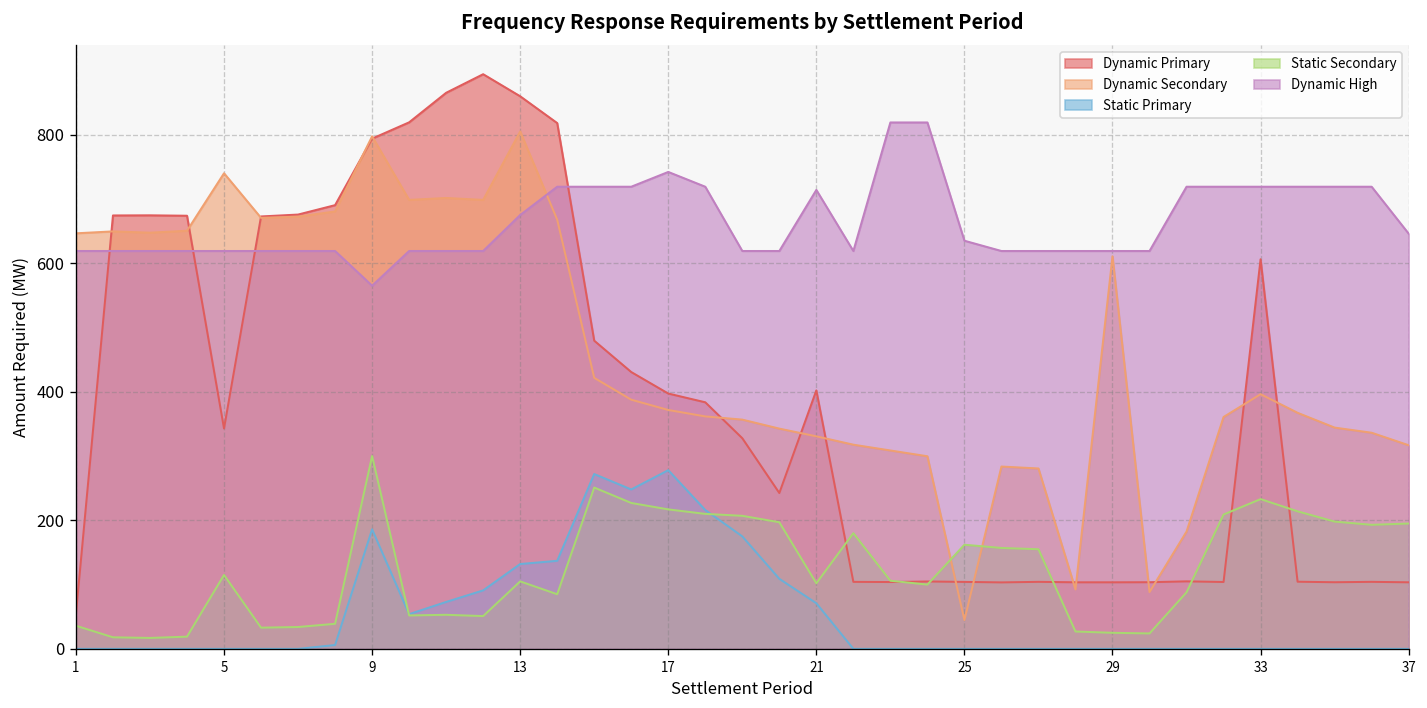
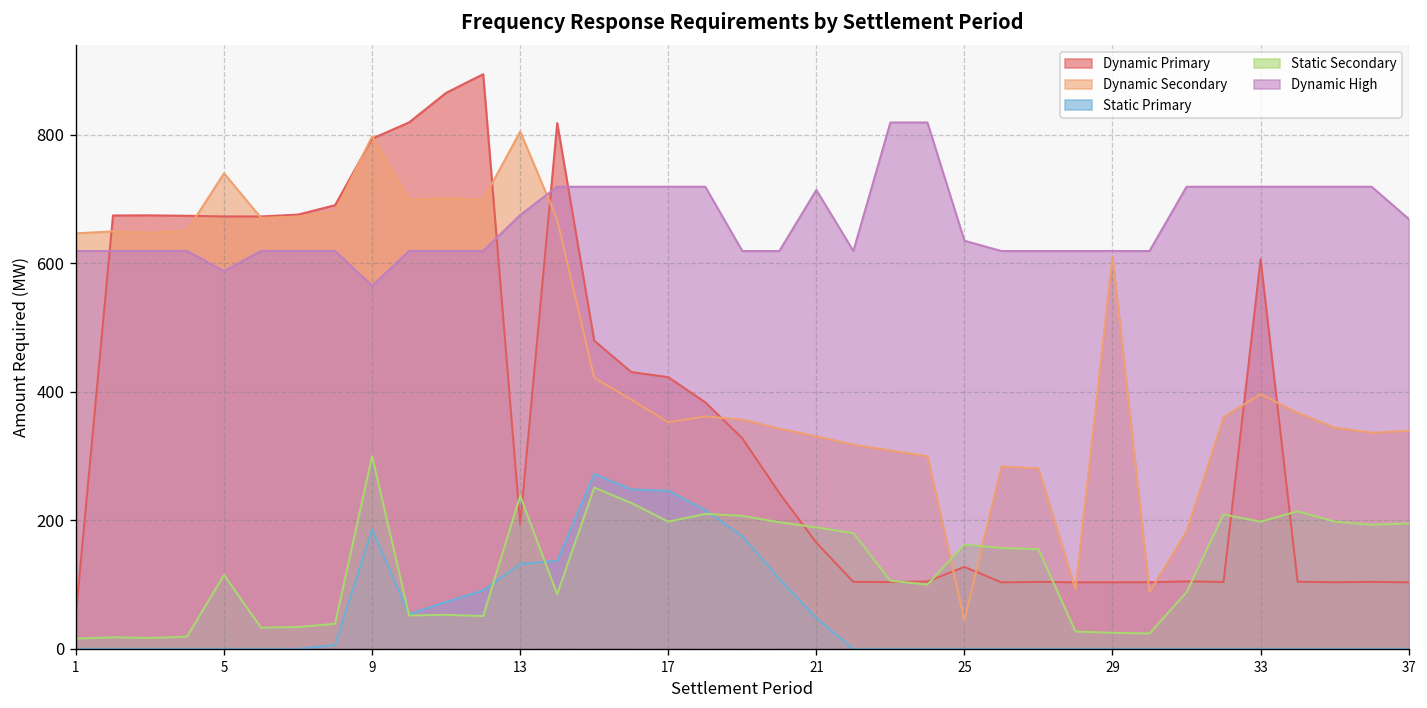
  {
    "Dynamic Primary": {
      "1": 50,
-     "5": 340,
-     "13": 860,
-     "17": 400,
-     "21": 400,
-     "25": 100,
+     "5": 670,
+     "13": 190,
+     "17": 420,
+     "21": 170,
+     "25": 130,
      "29": 100,
      "33": 610,
      "37": 100
    },
    "Dynamic Secondary": {
      "1": 650,
      "5": 740,
      "13": 800,
-     "17": 370,
+     "17": 350,
      "21": 330,
      "25": 40,
      "29": 610,
      "33": 400,
-     "37": 320
+     "37": 340
    },
    "Static Primary": {
      "1": 0,
      "5": 0,
      "9": 190,
      "13": 130,
-     "17": 280,
-     "21": 70,
+     "17": 250,
+     "21": 50,
      "25": 0,
      "29": 0,
      "33": 0,
      "37": 0
    },
    "Static Secondary": {
-     "1": 40,
+     "1": 20,
      "5": 120,
      "9": 300,
-     "13": 110,
-     "17": 220,
-     "21": 100,
+     "13": 240,
+     "17": 200,
+     "21": 190,
      "25": 160,
      "29": 30,
-     "33": 230,
+     "33": 200,
      "37": 200
    },
    "Dynamic High": {
      "1": 620,
-     "5": 620,
+     "5": 590,
      "9": 570,
      "13": 680,
-     "17": 740,
+     "17": 720,
      "21": 710,
      "25": 640,
      "29": 620,
      "33": 720,
-     "37": 650
+     "37": 670
    }
  }
